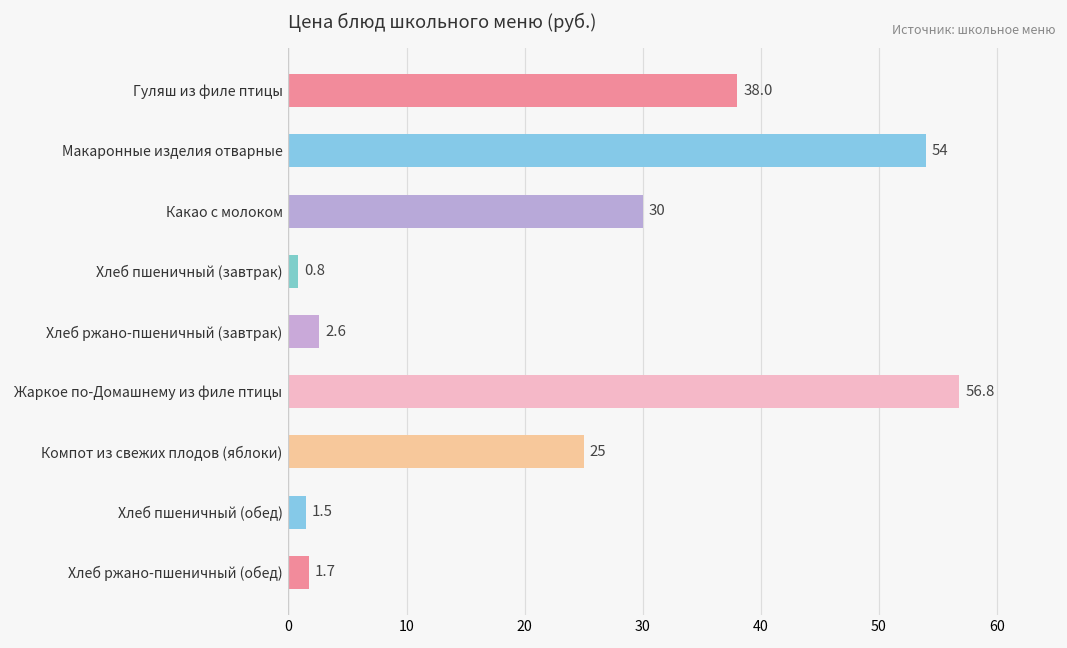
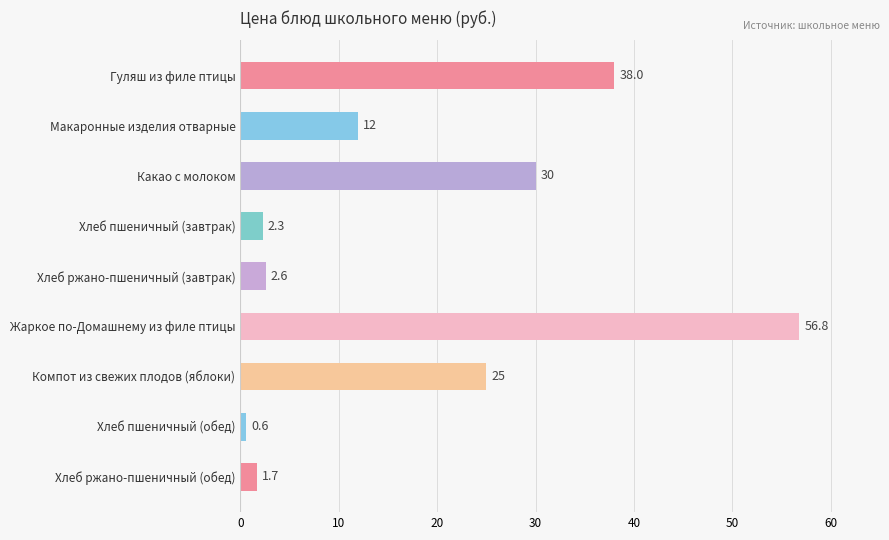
  {
    "Гуляш из филе птицы": 38.0,
-   "Макаронные изделия отварные": 54,
+   "Макаронные изделия отварные": 12,
    "Какао с молоком": 30,
-   "Хлеб пшеничный (завтрак)": 0.8,
+   "Хлеб пшеничный (завтрак)": 2.3,
    "Хлеб ржано-пшеничный (завтрак)": 2.6,
    "Жаркое по-Домашнему из филе птицы": 56.8,
    "Компот из свежих плодов (яблоки)": 25,
-   "Хлеб пшеничный (обед)": 1.5,
+   "Хлеб пшеничный (обед)": 0.6,
    "Хлеб ржано-пшеничный (обед)": 1.7
  }
